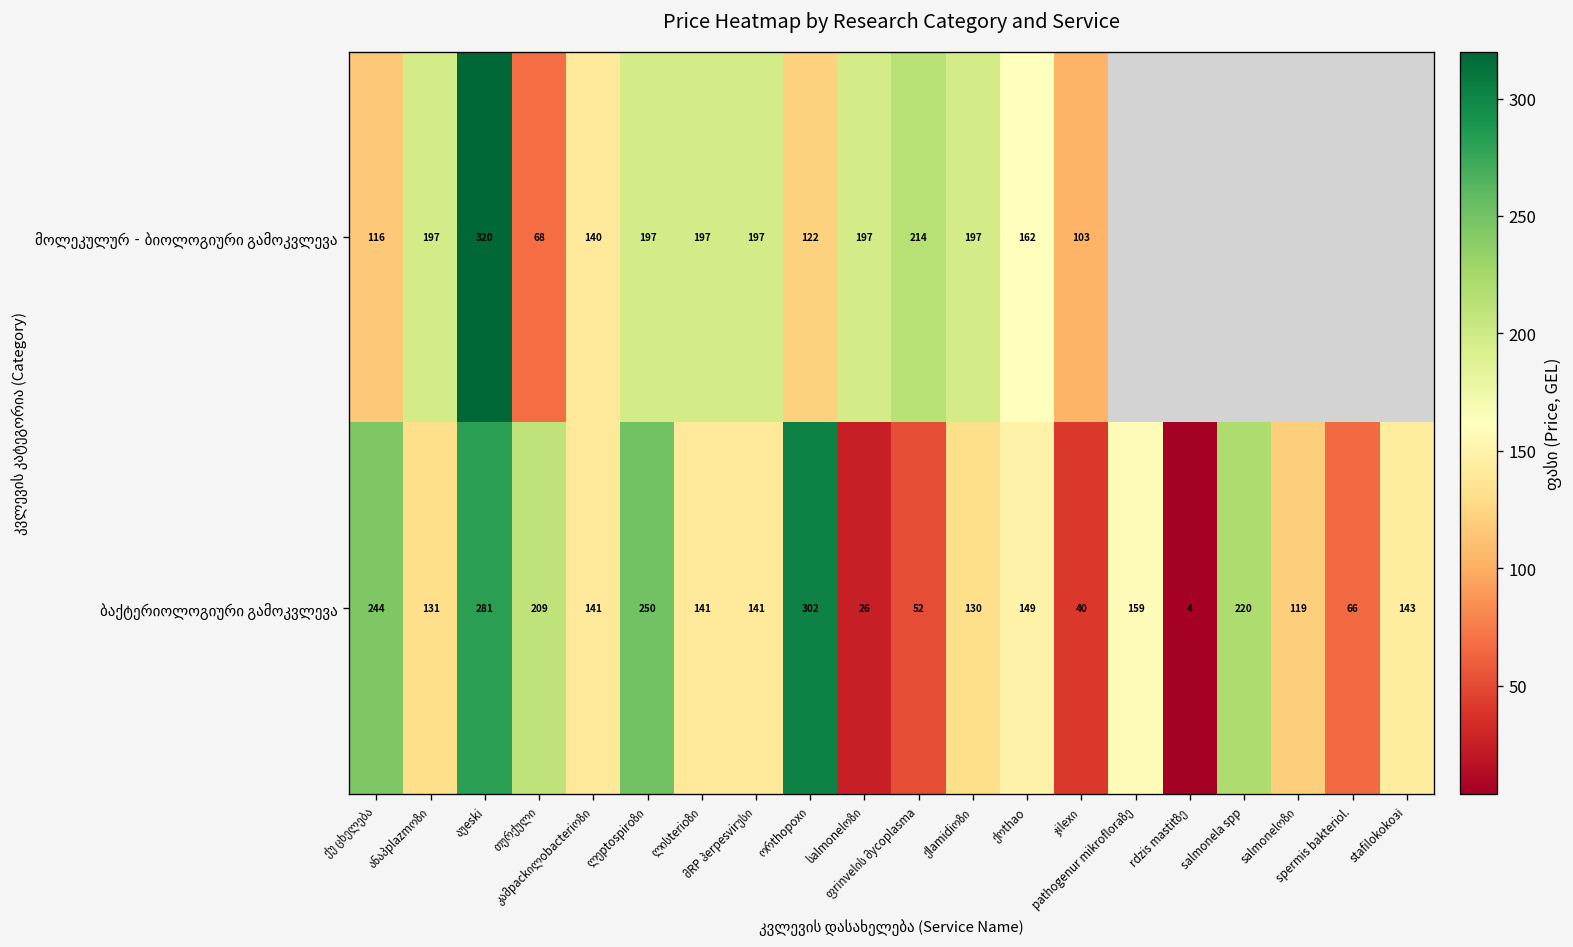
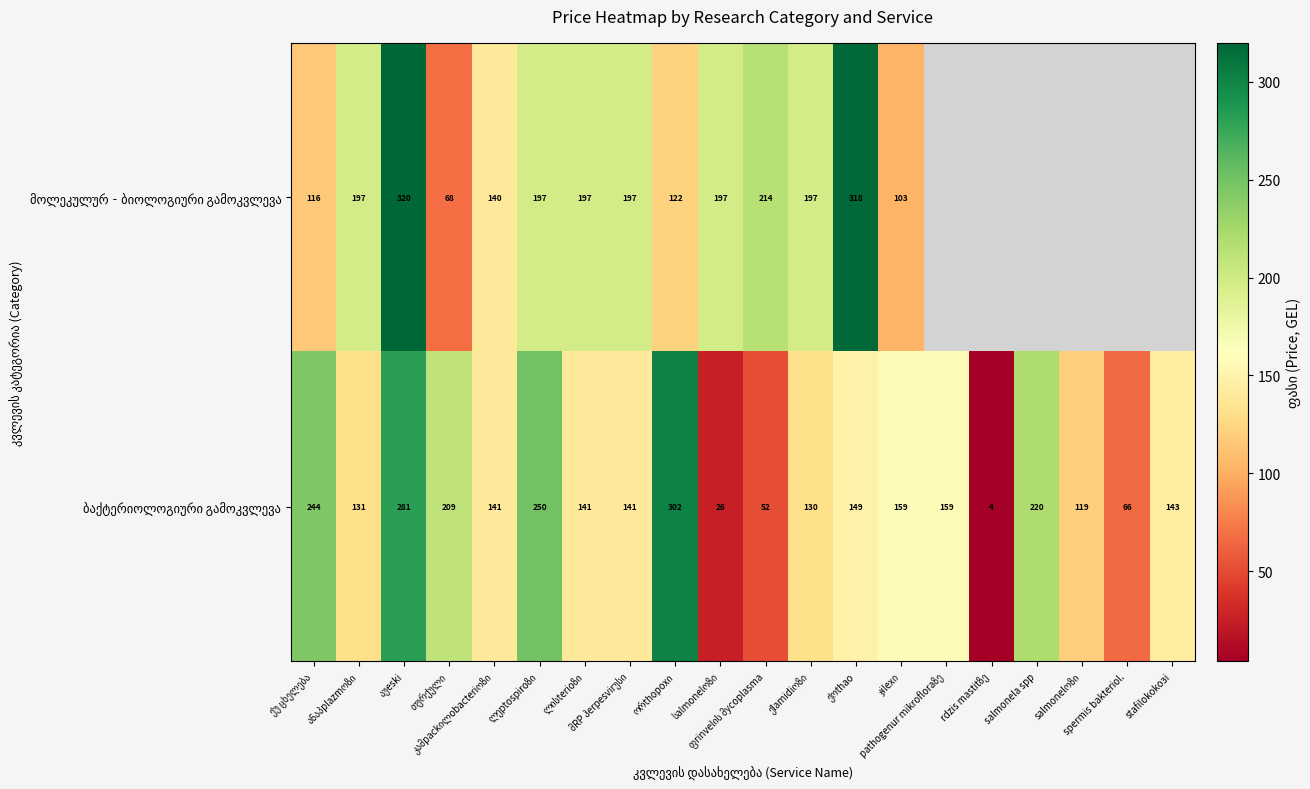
  {
    "მოლეკულურ‐ბიოლოგიური გამოკვლევა": {
      "ქუ ცხელება": 116,
      "ანაპplazmოზი": 197,
      "აუeski": 320,
      "თურქული": 68,
      "კამpackილobacteriოზი": 140,
      "ლეptospiroზი": 197,
      "ლისterioზი": 197,
      "მRP ჰerpesvirუსი": 197,
      "ორthopoxი": 122,
      "სalmonelოზი": 197,
      "ფrinvelის მycoplasma": 214,
      "ქlamidiოზი": 197,
-     "ქოthao": 162,
+     "ქოthao": 318,
      "ჯilexი": 103
    },
    "ბაქტერიოლოგიური გამოკვლევა": {
      "ქუ ცხელება": 244,
      "ანაპplazmოზი": 131,
      "აუeski": 281,
      "თურქული": 209,
      "კამpackილobacteriოზი": 141,
      "ლეptospiroზი": 250,
      "ლისterioზი": 141,
      "მRP ჰerpesvirუსი": 141,
      "ორthopoxი": 302,
      "სalmonelოზი": 26,
      "ფrinvelის მycoplasma": 52,
      "ქlamidiოზი": 130,
      "ქოthao": 149,
-     "ჯilexი": 40,
+     "ჯilexი": 159,
      "pathogenur mikrofloraზე": 159,
      "rdzis mastitზე": 4,
      "salmonela spp": 220,
      "salmonelოზი": 119,
      "spermis bakteriol.": 66,
      "stafilokokoзі": 143
    }
  }
